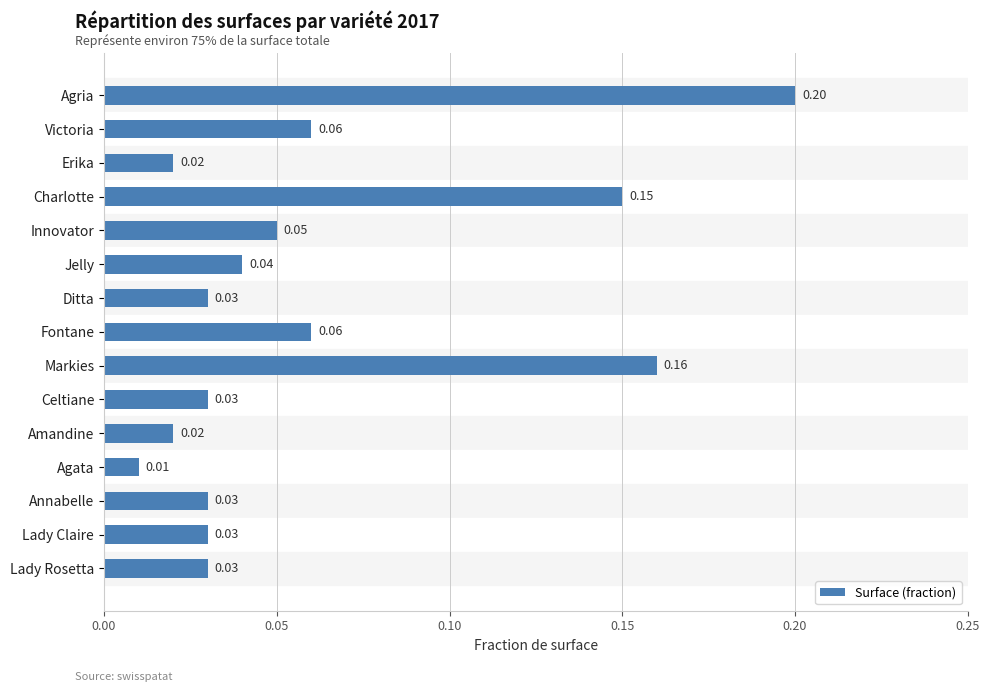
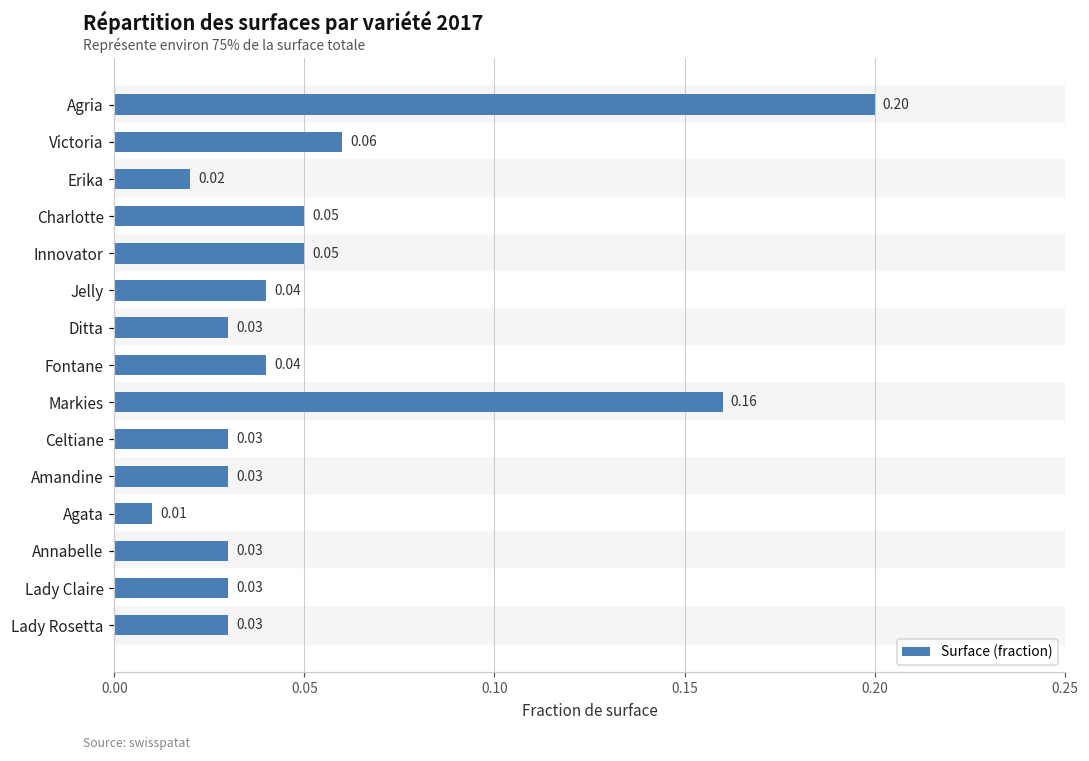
  {
    "Agria": 0.20,
    "Victoria": 0.06,
    "Erika": 0.02,
-   "Charlotte": 0.15,
+   "Charlotte": 0.05,
    "Innovator": 0.05,
    "Jelly": 0.04,
    "Ditta": 0.03,
-   "Fontane": 0.06,
+   "Fontane": 0.04,
    "Markies": 0.16,
    "Celtiane": 0.03,
-   "Amandine": 0.02,
+   "Amandine": 0.03,
    "Agata": 0.01,
    "Annabelle": 0.03,
    "Lady Claire": 0.03,
    "Lady Rosetta": 0.03
  }
